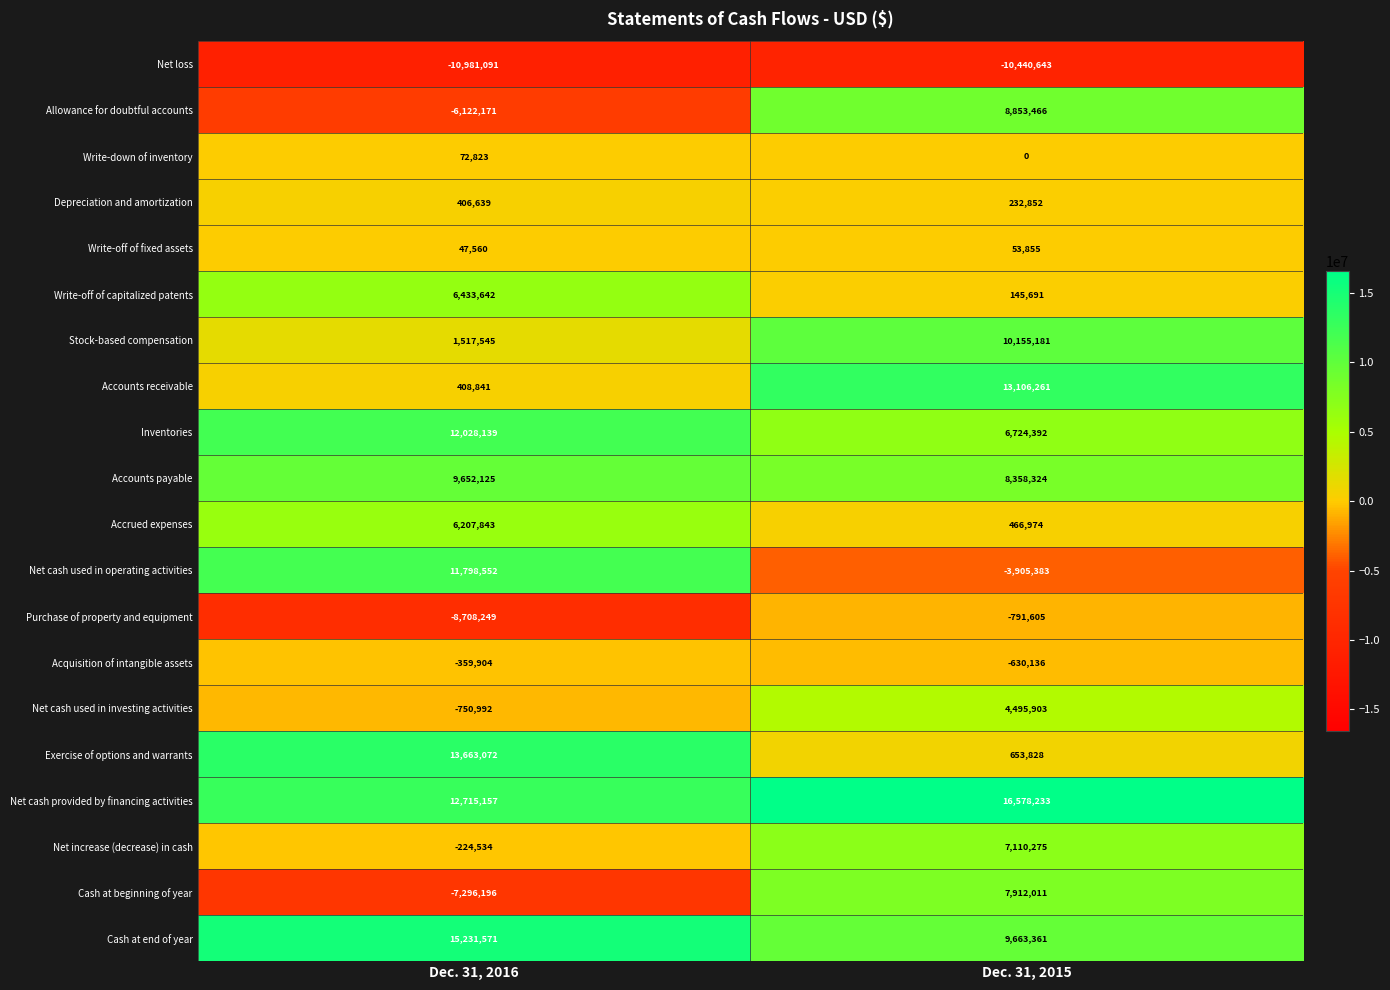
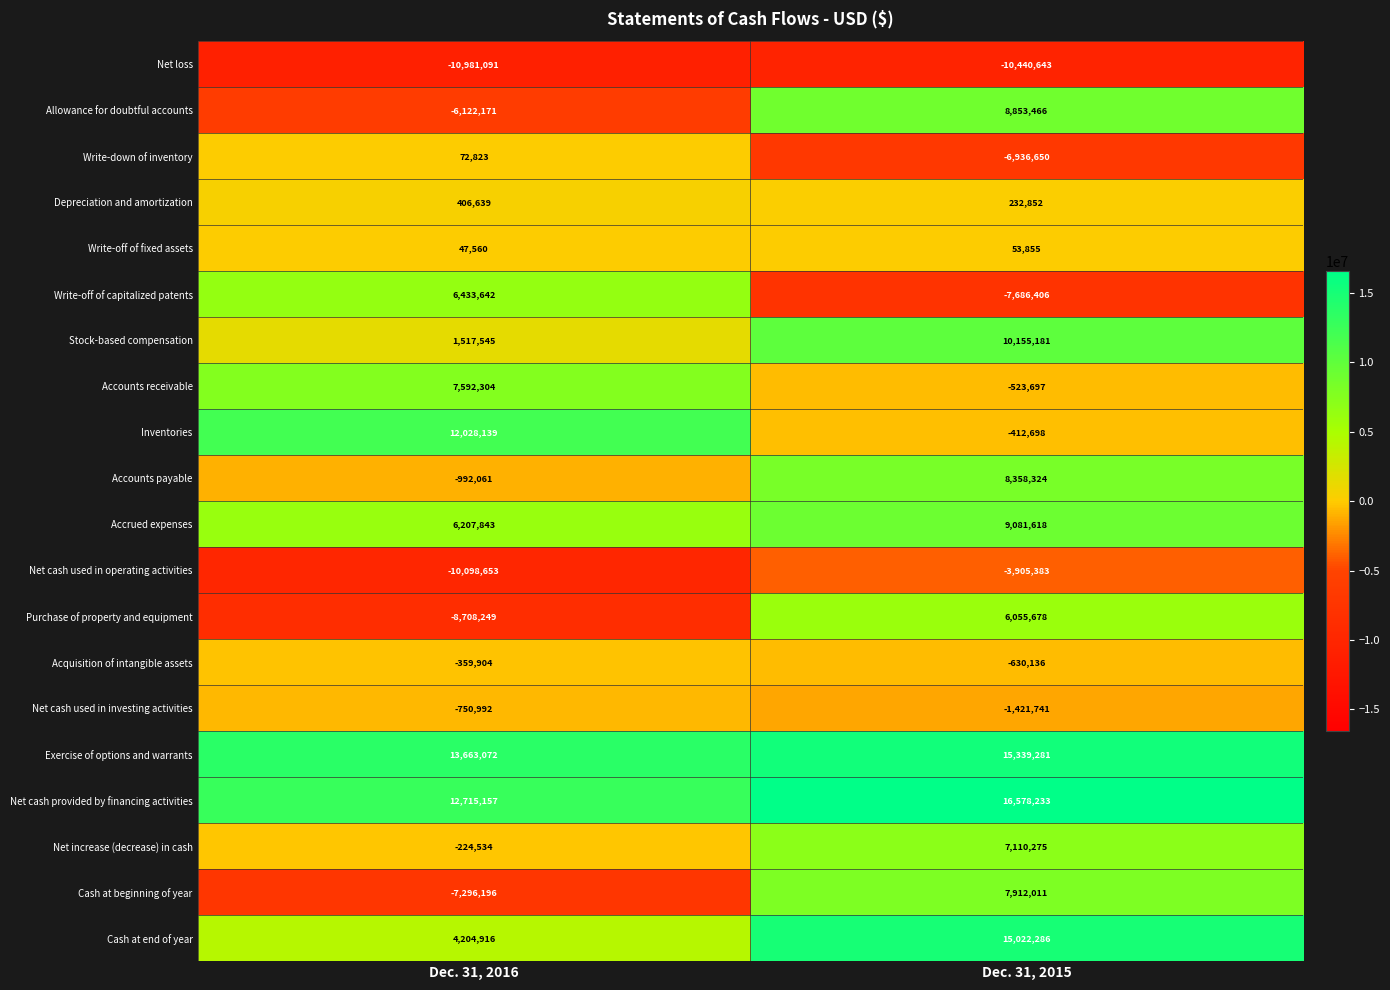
  {
    "Net loss": {
      "Dec. 31, 2016": "-10,981,091",
      "Dec. 31, 2015": "-10,440,643"
    },
    "Allowance for doubtful accounts": {
      "Dec. 31, 2016": "-6,122,171",
      "Dec. 31, 2015": "8,853,466"
    },
    "Write-down of inventory": {
      "Dec. 31, 2016": "72,823",
-     "Dec. 31, 2015": "0"
+     "Dec. 31, 2015": "-6,936,650"
    },
    "Depreciation and amortization": {
      "Dec. 31, 2016": "406,639",
      "Dec. 31, 2015": "232,852"
    },
    "Write-off of fixed assets": {
      "Dec. 31, 2016": "47,560",
      "Dec. 31, 2015": "53,855"
    },
    "Write-off of capitalized patents": {
      "Dec. 31, 2016": "6,433,642",
-     "Dec. 31, 2015": "145,691"
+     "Dec. 31, 2015": "-7,686,406"
    },
    "Stock-based compensation": {
      "Dec. 31, 2016": "1,517,545",
      "Dec. 31, 2015": "10,155,181"
    },
    "Accounts receivable": {
-     "Dec. 31, 2016": "408,841",
-     "Dec. 31, 2015": "13,106,261"
+     "Dec. 31, 2016": "7,592,304",
+     "Dec. 31, 2015": "-523,697"
    },
    "Inventories": {
      "Dec. 31, 2016": "12,028,139",
-     "Dec. 31, 2015": "6,724,392"
+     "Dec. 31, 2015": "-412,698"
    },
    "Accounts payable": {
-     "Dec. 31, 2016": "9,652,125",
+     "Dec. 31, 2016": "-992,061",
      "Dec. 31, 2015": "8,358,324"
    },
    "Accrued expenses": {
      "Dec. 31, 2016": "6,207,843",
-     "Dec. 31, 2015": "466,974"
+     "Dec. 31, 2015": "9,081,618"
    },
    "Net cash used in operating activities": {
-     "Dec. 31, 2016": "11,798,552",
+     "Dec. 31, 2016": "-10,098,653",
      "Dec. 31, 2015": "-3,905,383"
    },
    "Purchase of property and equipment": {
      "Dec. 31, 2016": "-8,708,249",
-     "Dec. 31, 2015": "-791,605"
+     "Dec. 31, 2015": "6,055,678"
    },
    "Acquisition of intangible assets": {
      "Dec. 31, 2016": "-359,904",
      "Dec. 31, 2015": "-630,136"
    },
    "Net cash used in investing activities": {
      "Dec. 31, 2016": "-750,992",
-     "Dec. 31, 2015": "4,495,903"
+     "Dec. 31, 2015": "-1,421,741"
    },
    "Exercise of options and warrants": {
      "Dec. 31, 2016": "13,663,072",
-     "Dec. 31, 2015": "653,828"
+     "Dec. 31, 2015": "15,339,281"
    },
    "Net cash provided by financing activities": {
      "Dec. 31, 2016": "12,715,157",
      "Dec. 31, 2015": "16,578,233"
    },
    "Net increase (decrease) in cash": {
      "Dec. 31, 2016": "-224,534",
      "Dec. 31, 2015": "7,110,275"
    },
    "Cash at beginning of year": {
      "Dec. 31, 2016": "-7,296,196",
      "Dec. 31, 2015": "7,912,011"
    },
    "Cash at end of year": {
-     "Dec. 31, 2016": "15,231,571",
-     "Dec. 31, 2015": "9,663,361"
+     "Dec. 31, 2016": "4,204,916",
+     "Dec. 31, 2015": "15,022,286"
    }
  }
